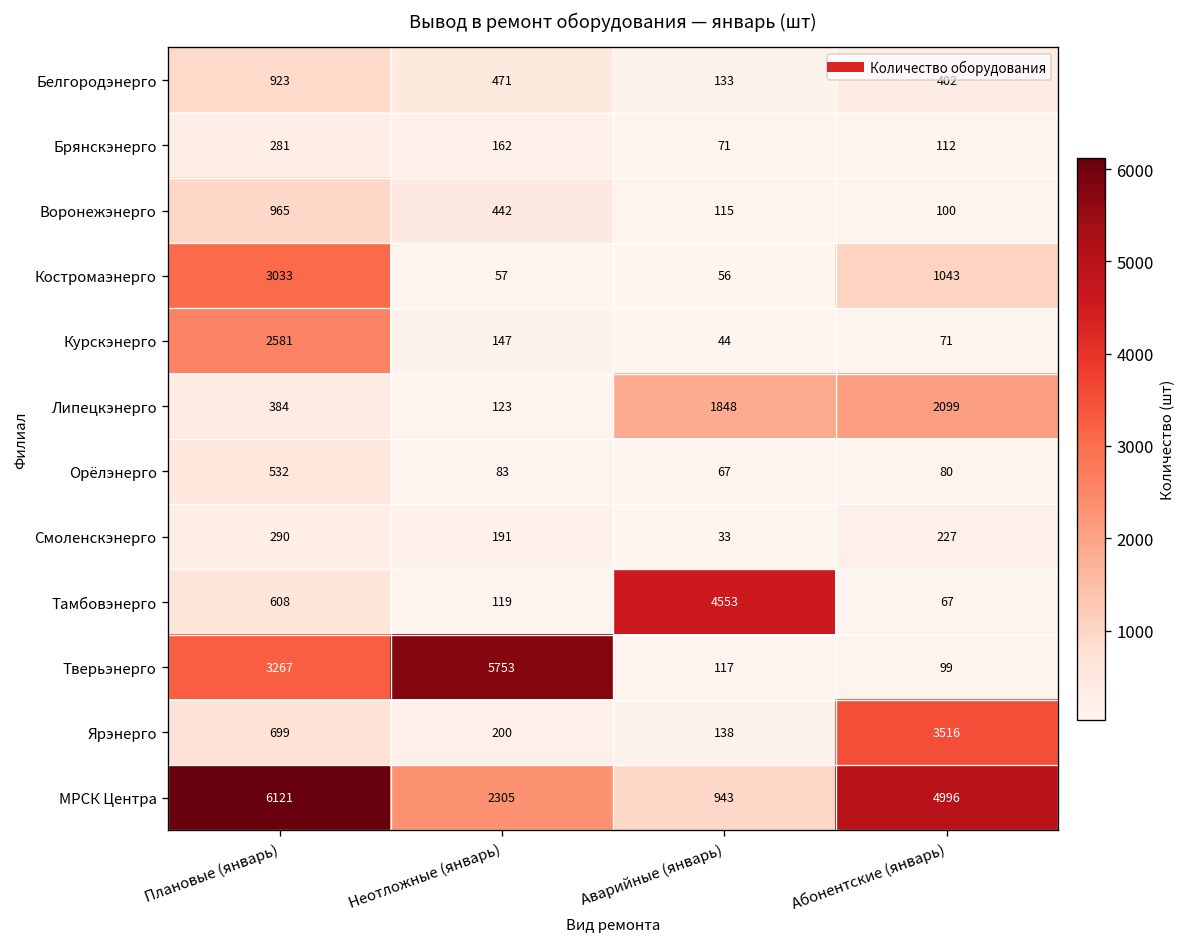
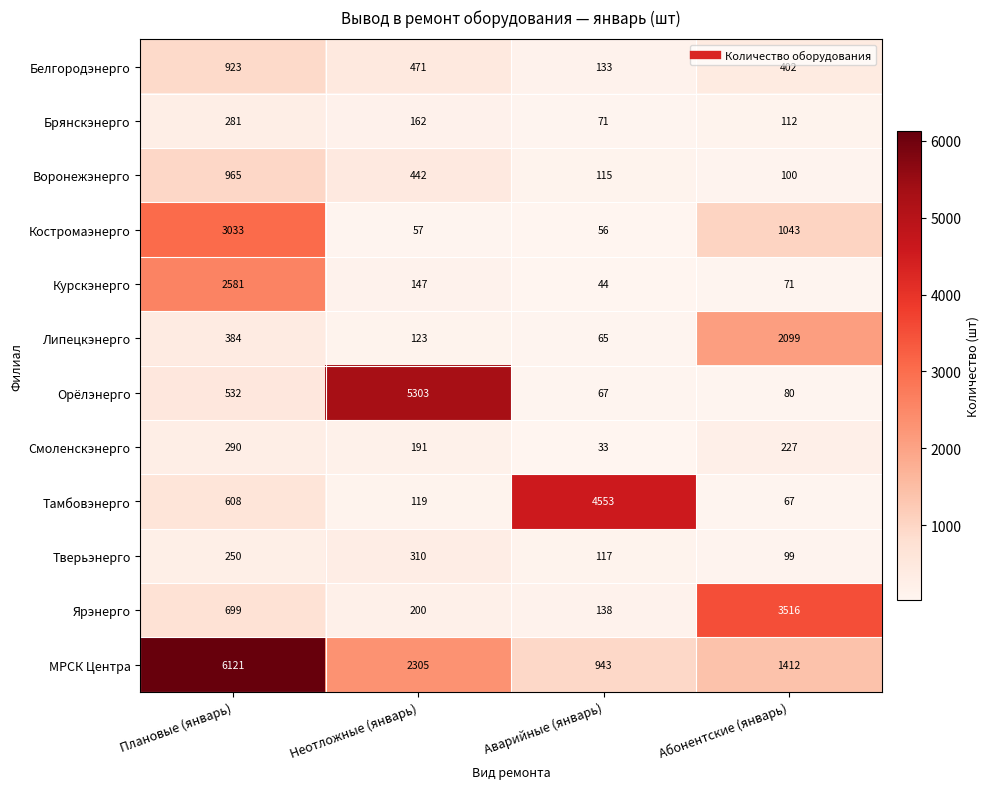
  {
    "Белгородэнерго": {
      "Плановые (январь)": 923,
      "Неотложные (январь)": 471,
      "Аварийные (январь)": 133
    },
    "Брянскэнерго": {
      "Плановые (январь)": 281,
      "Неотложные (январь)": 162,
      "Аварийные (январь)": 71,
      "Абонентские (январь)": 112
    },
    "Воронежэнерго": {
      "Плановые (январь)": 965,
      "Неотложные (январь)": 442,
      "Аварийные (январь)": 115,
      "Абонентские (январь)": 100
    },
    "Костромаэнерго": {
      "Плановые (январь)": 3033,
      "Неотложные (январь)": 57,
      "Аварийные (январь)": 56,
      "Абонентские (январь)": 1043
    },
    "Курскэнерго": {
      "Плановые (январь)": 2581,
      "Неотложные (январь)": 147,
      "Аварийные (январь)": 44,
      "Абонентские (январь)": 71
    },
    "Липецкэнерго": {
      "Плановые (январь)": 384,
      "Неотложные (январь)": 123,
-     "Аварийные (январь)": 1848,
+     "Аварийные (январь)": 65,
      "Абонентские (январь)": 2099
    },
    "Орёлэнерго": {
      "Плановые (январь)": 532,
-     "Неотложные (январь)": 83,
+     "Неотложные (январь)": 5303,
      "Аварийные (январь)": 67,
      "Абонентские (январь)": 80
    },
    "Смоленскэнерго": {
      "Плановые (январь)": 290,
      "Неотложные (январь)": 191,
      "Аварийные (январь)": 33,
      "Абонентские (январь)": 227
    },
    "Тамбовэнерго": {
      "Плановые (январь)": 608,
      "Неотложные (январь)": 119,
      "Аварийные (январь)": 4553,
      "Абонентские (январь)": 67
    },
    "Тверьэнерго": {
-     "Плановые (январь)": 3267,
-     "Неотложные (январь)": 5753,
+     "Плановые (январь)": 250,
+     "Неотложные (январь)": 310,
      "Аварийные (январь)": 117,
      "Абонентские (январь)": 99
    },
    "Ярэнерго": {
      "Плановые (январь)": 699,
      "Неотложные (январь)": 200,
      "Аварийные (январь)": 138,
      "Абонентские (январь)": 3516
    },
    "МРСК Центра": {
      "Плановые (январь)": 6121,
      "Неотложные (январь)": 2305,
      "Аварийные (январь)": 943,
-     "Абонентские (январь)": 4996
+     "Абонентские (январь)": 1412
    }
  }
